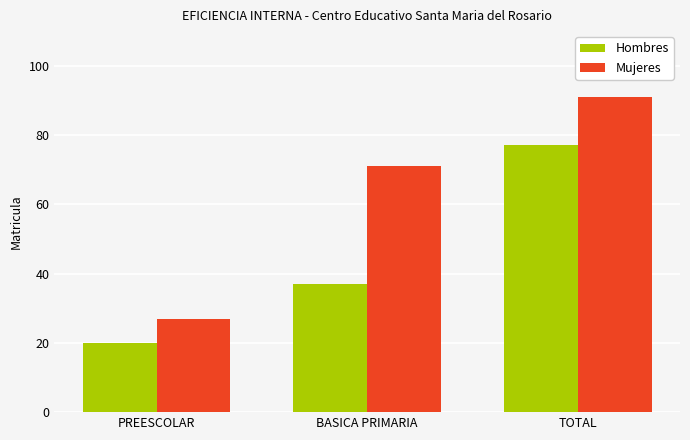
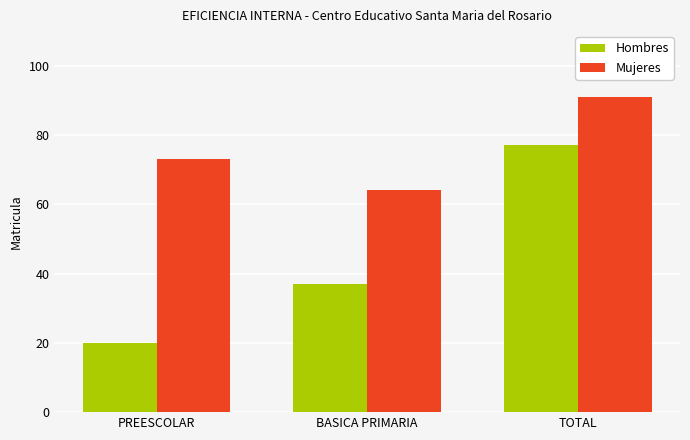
  {
    "Hombres": {
      "PREESCOLAR": 20,
      "BASICA PRIMARIA": 37,
      "TOTAL": 77
    },
    "Mujeres": {
-     "PREESCOLAR": 27,
-     "BASICA PRIMARIA": 71,
+     "PREESCOLAR": 73,
+     "BASICA PRIMARIA": 64,
      "TOTAL": 91
    }
  }
